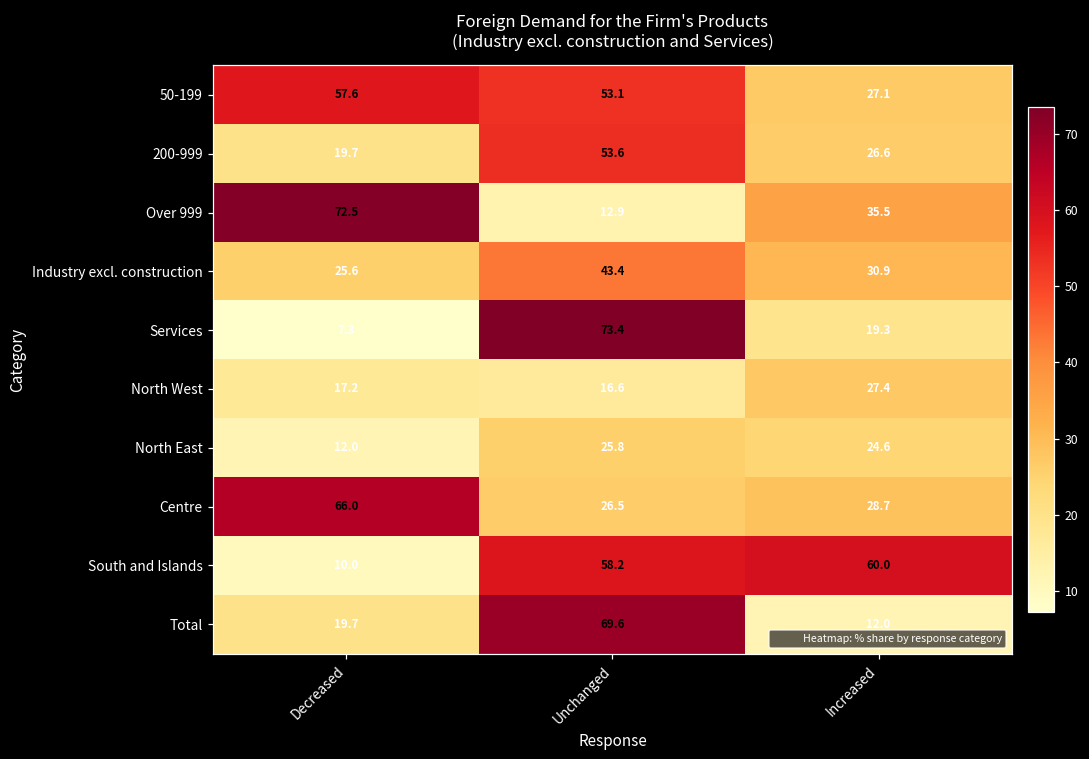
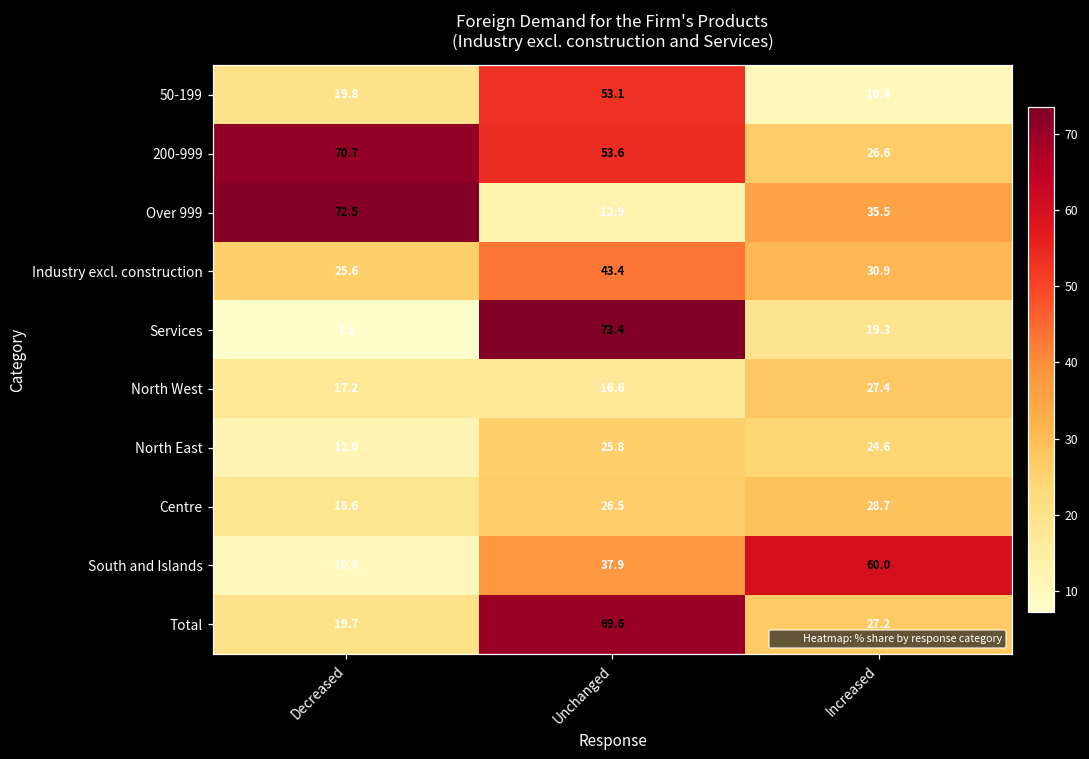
  {
    "50-199": {
-     "Decreased": 57.6,
+     "Decreased": 19.8,
      "Unchanged": 53.1,
-     "Increased": 27.1
+     "Increased": 10.4
    },
    "200-999": {
-     "Decreased": 19.7,
+     "Decreased": 70.7,
      "Unchanged": 53.6,
      "Increased": 26.6
    },
    "Over 999": {
      "Decreased": 72.5,
      "Unchanged": 12.9,
      "Increased": 35.5
    },
    "Industry excl. construction": {
      "Decreased": 25.6,
      "Unchanged": 43.4,
      "Increased": 30.9
    },
    "Services": {
      "Decreased": 7.3,
      "Unchanged": 73.4,
      "Increased": 19.3
    },
    "North West": {
      "Decreased": 17.2,
      "Unchanged": 16.6,
      "Increased": 27.4
    },
    "North East": {
      "Decreased": 12.0,
      "Unchanged": 25.8,
      "Increased": 24.6
    },
    "Centre": {
-     "Decreased": 66.0,
+     "Decreased": 18.6,
      "Unchanged": 26.5,
      "Increased": 28.7
    },
    "South and Islands": {
      "Decreased": 10.0,
-     "Unchanged": 58.2,
+     "Unchanged": 37.9,
      "Increased": 60.0
    },
    "Total": {
      "Decreased": 19.7,
      "Unchanged": 69.6,
-     "Increased": 12.0
+     "Increased": 27.2
    }
  }
